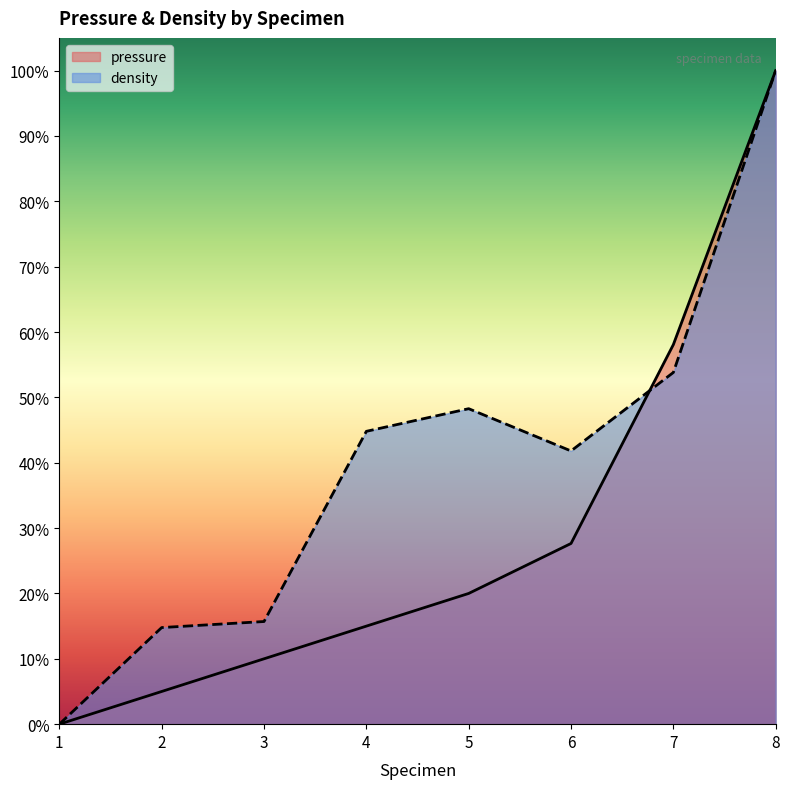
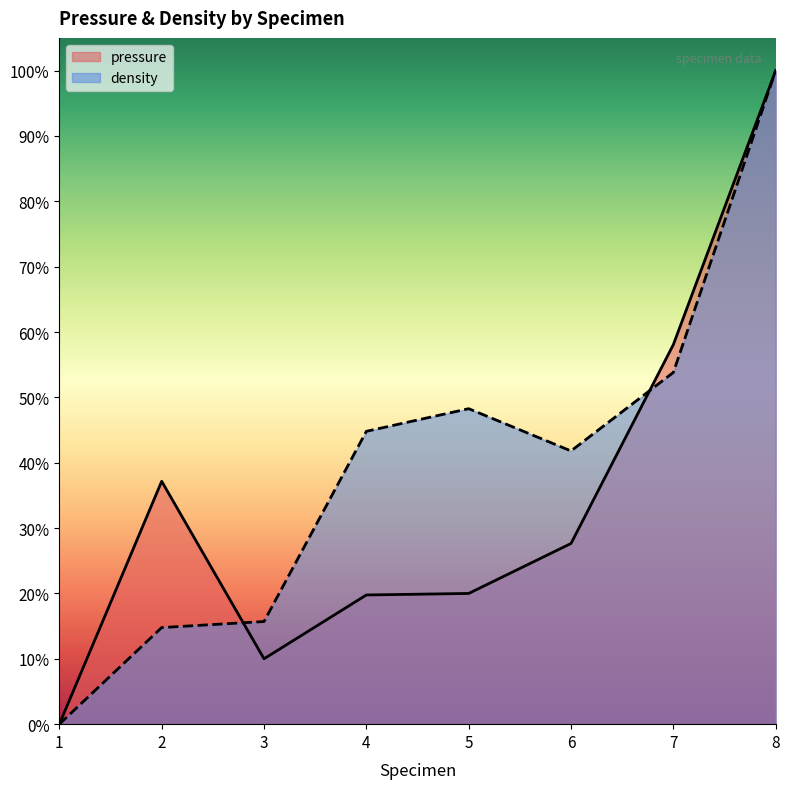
  {
    "pressure": {
-     "2": "5%",
+     "2": "37%",
      "3": "10%",
-     "4": "15%",
+     "4": "20%",
      "5": "20%",
      "6": "28%",
      "7": "58%"
    },
    "density": {
      "2": "15%",
      "3": "16%",
      "4": "45%",
      "5": "48%",
      "6": "42%",
      "7": "54%"
    }
  }
